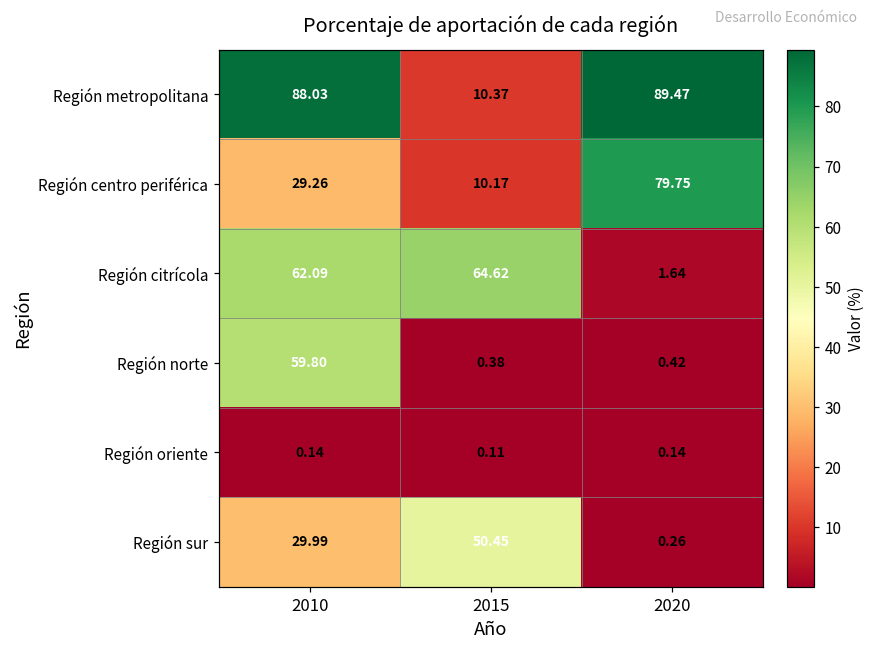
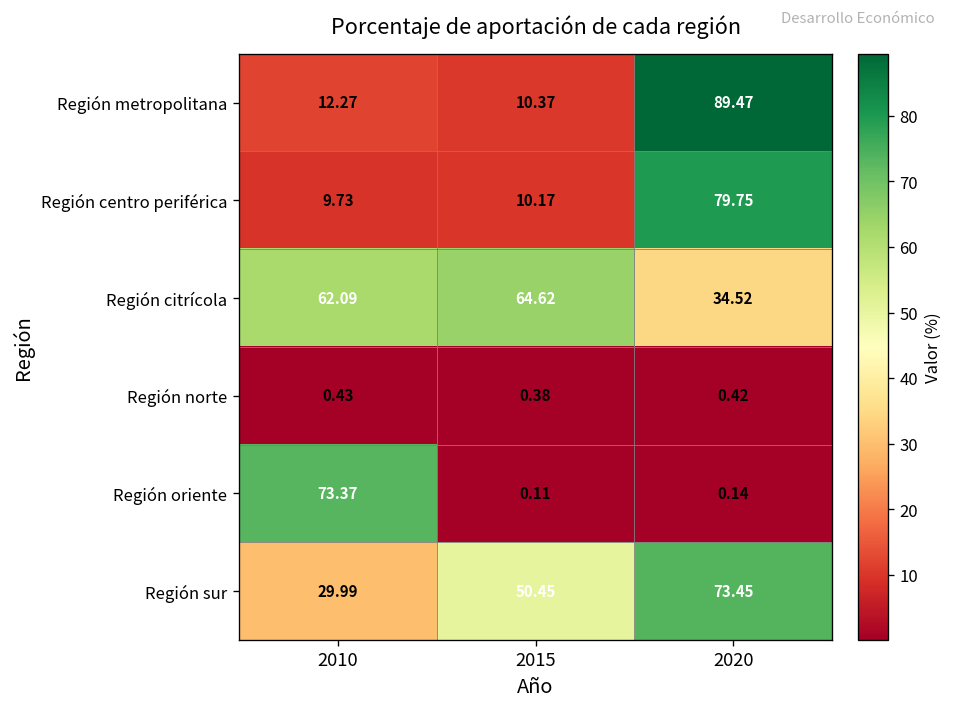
  {
    "Región metropolitana": {
-     "2010": 88.03,
+     "2010": 12.27,
      "2015": 10.37,
      "2020": 89.47
    },
    "Región centro periférica": {
-     "2010": 29.26,
+     "2010": 9.73,
      "2015": 10.17,
      "2020": 79.75
    },
    "Región citrícola": {
      "2010": 62.09,
      "2015": 64.62,
-     "2020": 1.64
+     "2020": 34.52
    },
    "Región norte": {
-     "2010": 59.80,
+     "2010": 0.43,
      "2015": 0.38,
      "2020": 0.42
    },
    "Región oriente": {
-     "2010": 0.14,
+     "2010": 73.37,
      "2015": 0.11,
      "2020": 0.14
    },
    "Región sur": {
      "2010": 29.99,
      "2015": 50.45,
-     "2020": 0.26
+     "2020": 73.45
    }
  }
